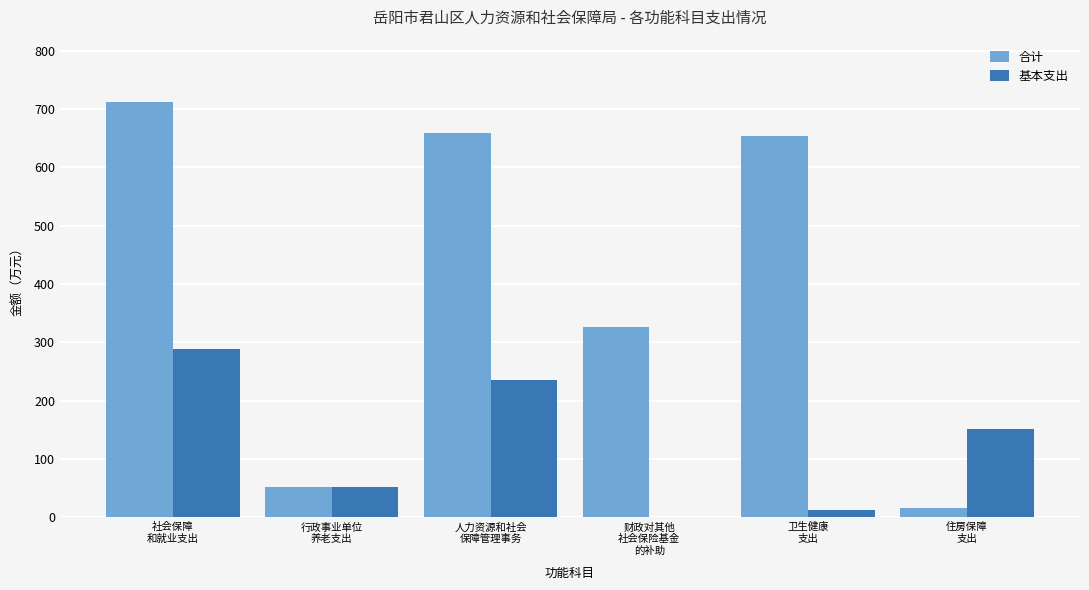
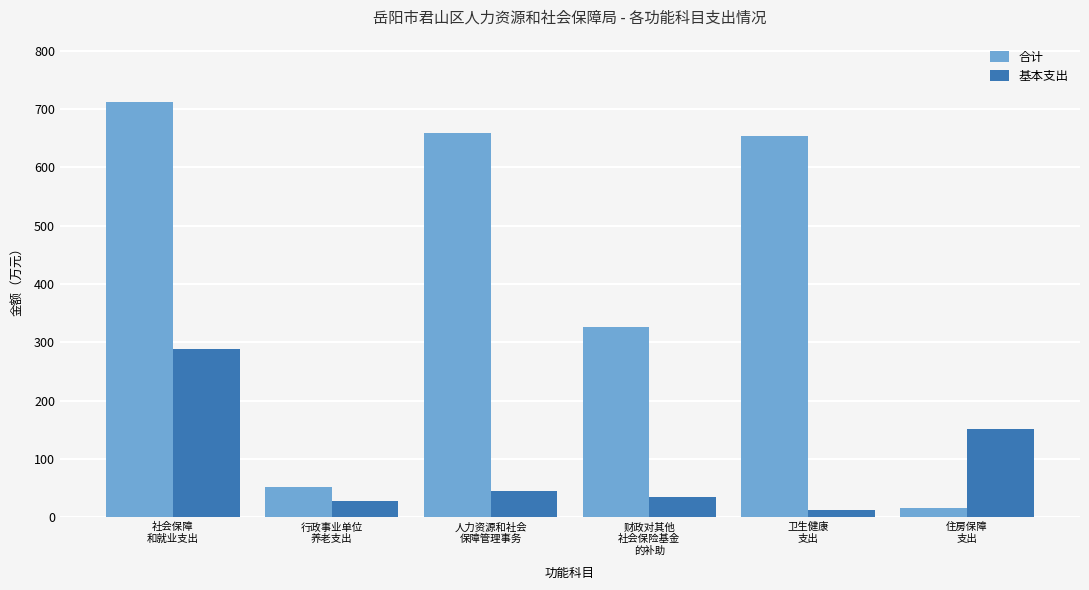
  {
    "合计": {
      "社会保障 和就业支出": 710,
      "行政事业单位 养老支出": 50,
      "人力资源和社会 保障管理事务": 660,
      "财政对其他 社会保险基金 的补助": 330,
      "卫生健康 支出": 650,
      "住房保障 支出": 20
    },
    "基本支出": {
      "社会保障 和就业支出": 290,
-     "行政事业单位 养老支出": 50,
-     "人力资源和社会 保障管理事务": 240,
-     "财政对其他 社会保险基金 的补助": 0,
+     "行政事业单位 养老支出": 30,
+     "人力资源和社会 保障管理事务": 50,
+     "财政对其他 社会保险基金 的补助": 40,
      "卫生健康 支出": 10,
      "住房保障 支出": 150
    }
  }
